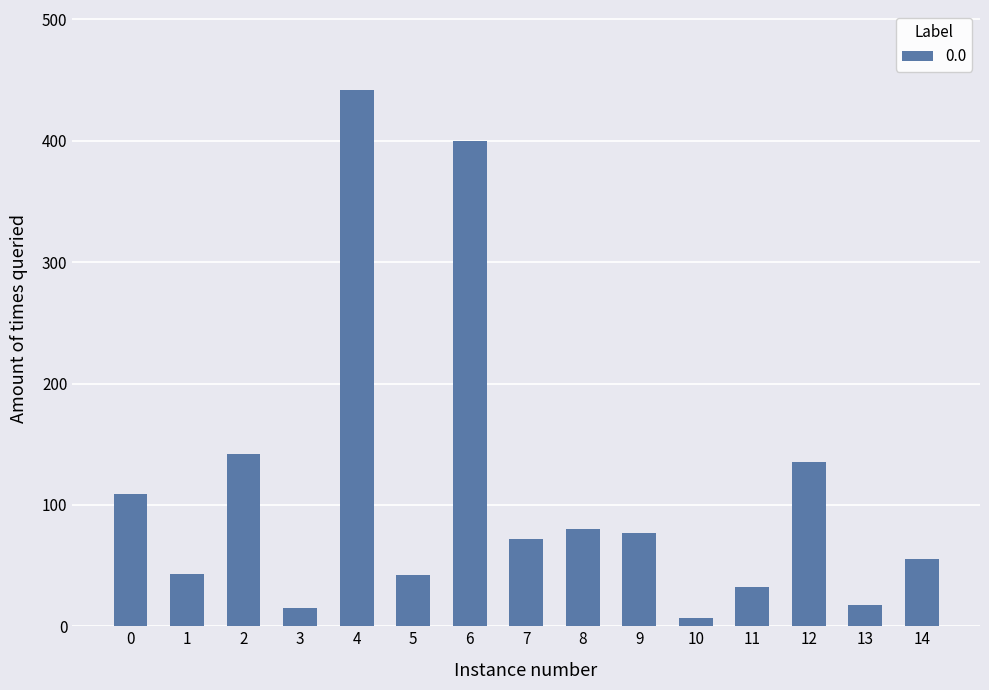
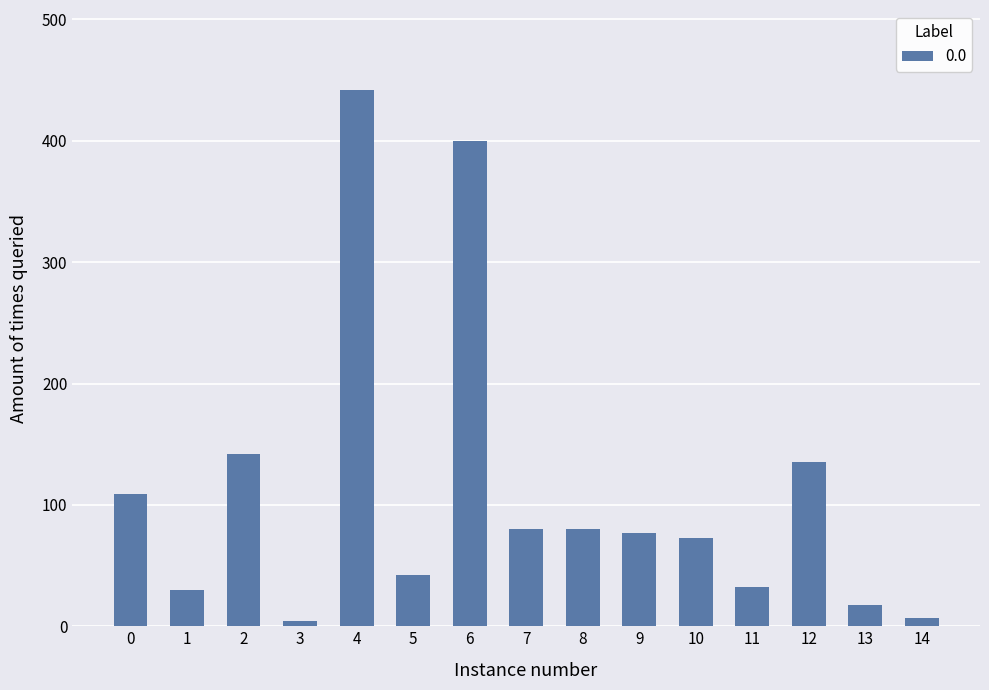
  {
    "0": 109,
-   "1": 43,
+   "1": 30,
    "2": 142,
-   "3": 15,
+   "3": 5,
    "4": 442,
    "5": 43,
    "6": 400,
-   "7": 72,
+   "7": 80,
    "8": 80,
    "9": 77,
-   "10": 7,
+   "10": 72,
    "11": 32,
    "12": 135,
    "13": 18,
-   "14": 55
+   "14": 7
  }
